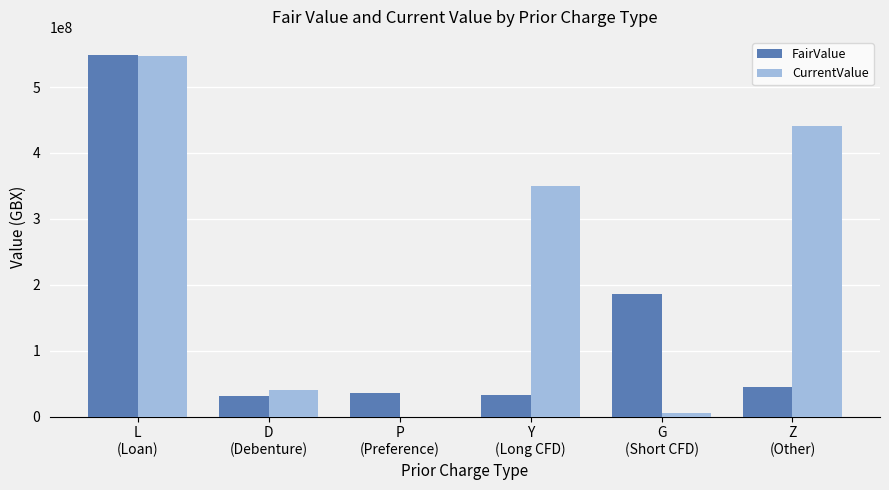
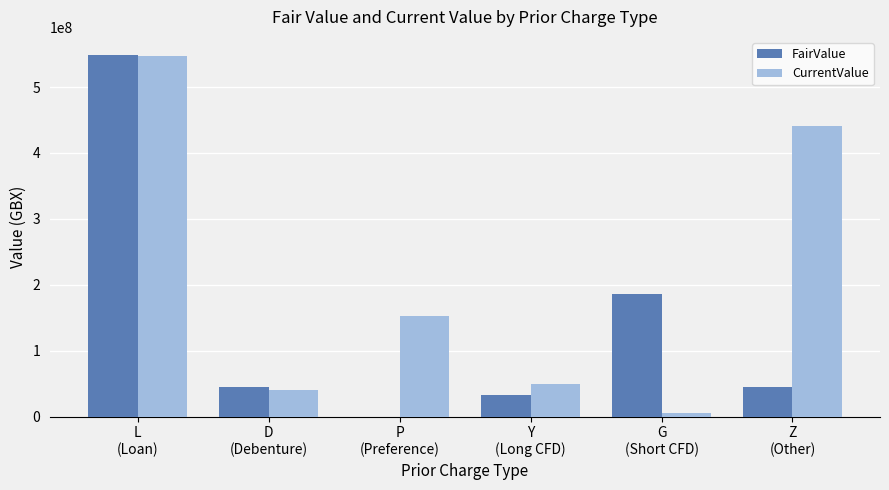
  {
    "FairValue": {
      "L (Loan)": 550000000,
-     "D (Debenture)": 30000000,
-     "P (Preference)": 40000000,
+     "D (Debenture)": 50000000,
+     "P (Preference)": 0,
      "Y (Long CFD)": 30000000,
      "G (Short CFD)": 190000000,
      "Z (Other)": 50000000
    },
    "CurrentValue": {
      "L (Loan)": 550000000,
      "D (Debenture)": 40000000,
-     "P (Preference)": 0,
-     "Y (Long CFD)": 350000000,
+     "P (Preference)": 150000000,
+     "Y (Long CFD)": 50000000,
      "G (Short CFD)": 10000000,
      "Z (Other)": 440000000
    }
  }
